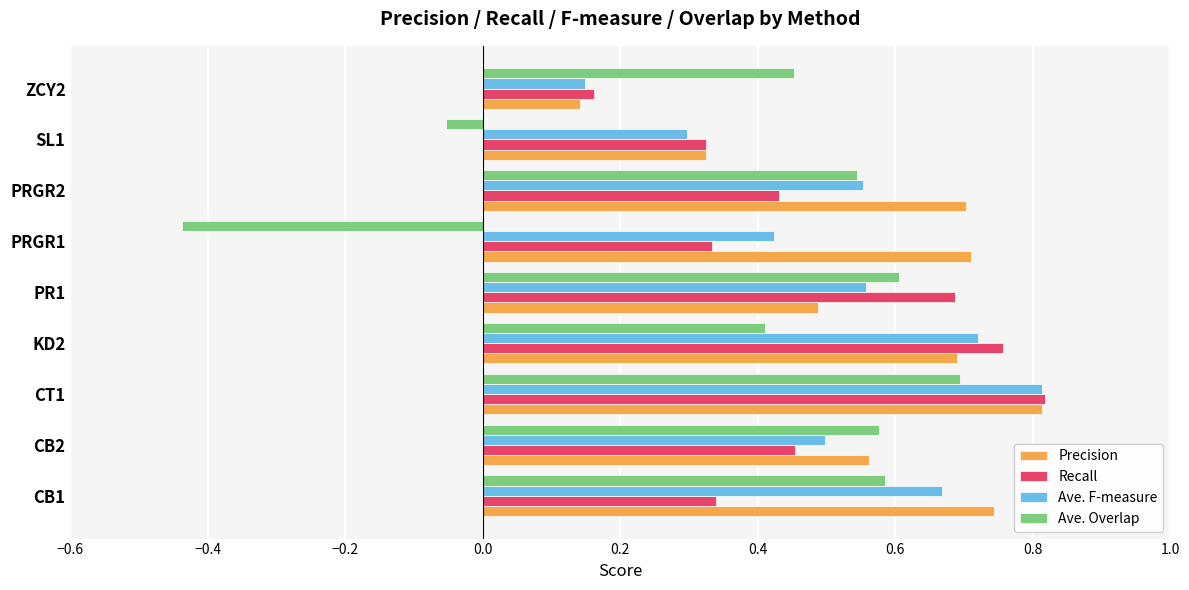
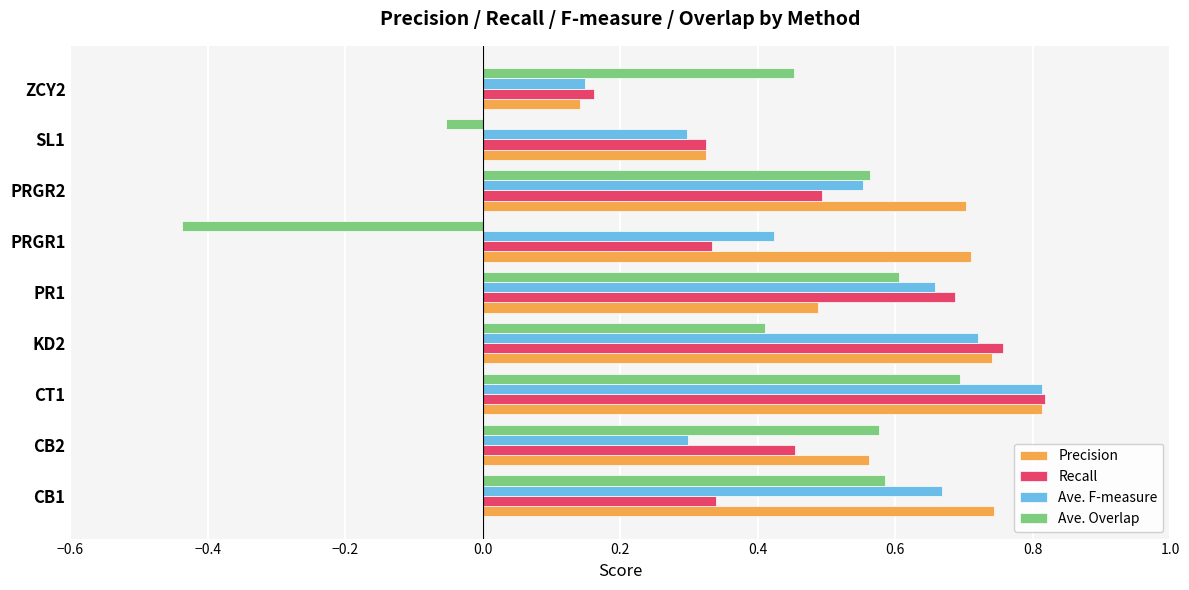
  {
    "Precision": {
      "ZCY2": 0.14,
      "SL1": 0.33,
      "PRGR2": 0.70,
      "PRGR1": 0.71,
      "PR1": 0.49,
-     "KD2": 0.69,
+     "KD2": 0.74,
      "CT1": 0.81,
      "CB2": 0.56,
      "CB1": 0.74
    },
    "Recall": {
      "ZCY2": 0.16,
      "SL1": 0.32,
-     "PRGR2": 0.43,
+     "PRGR2": 0.49,
      "PRGR1": 0.33,
      "PR1": 0.69,
      "KD2": 0.76,
      "CT1": 0.82,
      "CB2": 0.45,
      "CB1": 0.34
    },
    "Ave. F-measure": {
      "ZCY2": 0.15,
      "SL1": 0.30,
      "PRGR2": 0.55,
      "PRGR1": 0.42,
-     "PR1": 0.56,
+     "PR1": 0.66,
      "KD2": 0.72,
      "CT1": 0.81,
-     "CB2": 0.50,
+     "CB2": 0.30,
      "CB1": 0.67
    },
    "Ave. Overlap": {
      "ZCY2": 0.45,
      "SL1": -0.05,
-     "PRGR2": 0.54,
+     "PRGR2": 0.56,
      "PRGR1": -0.44,
      "PR1": 0.61,
      "KD2": 0.41,
      "CT1": 0.69,
      "CB2": 0.58,
      "CB1": 0.59
    }
  }
